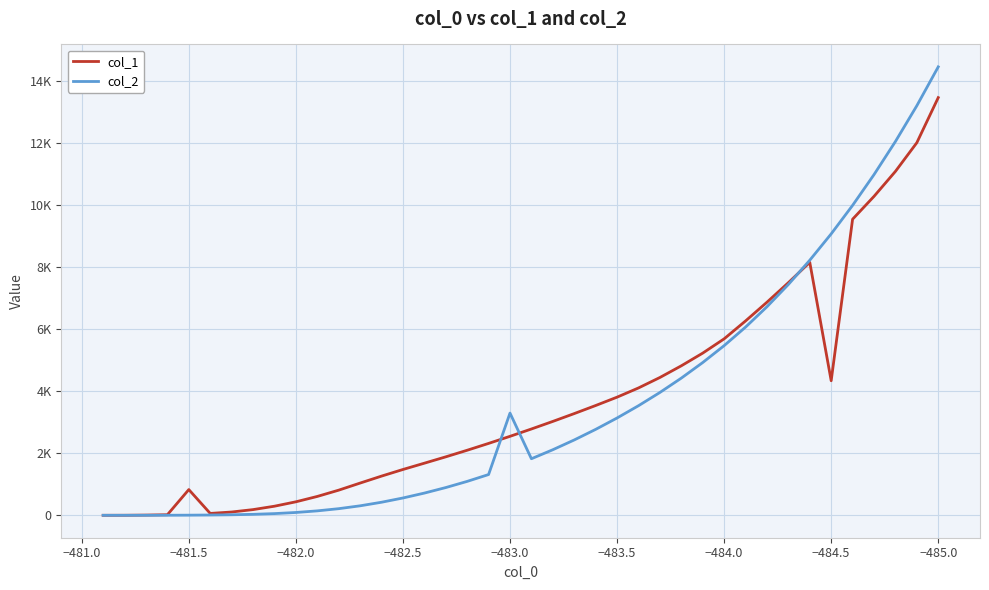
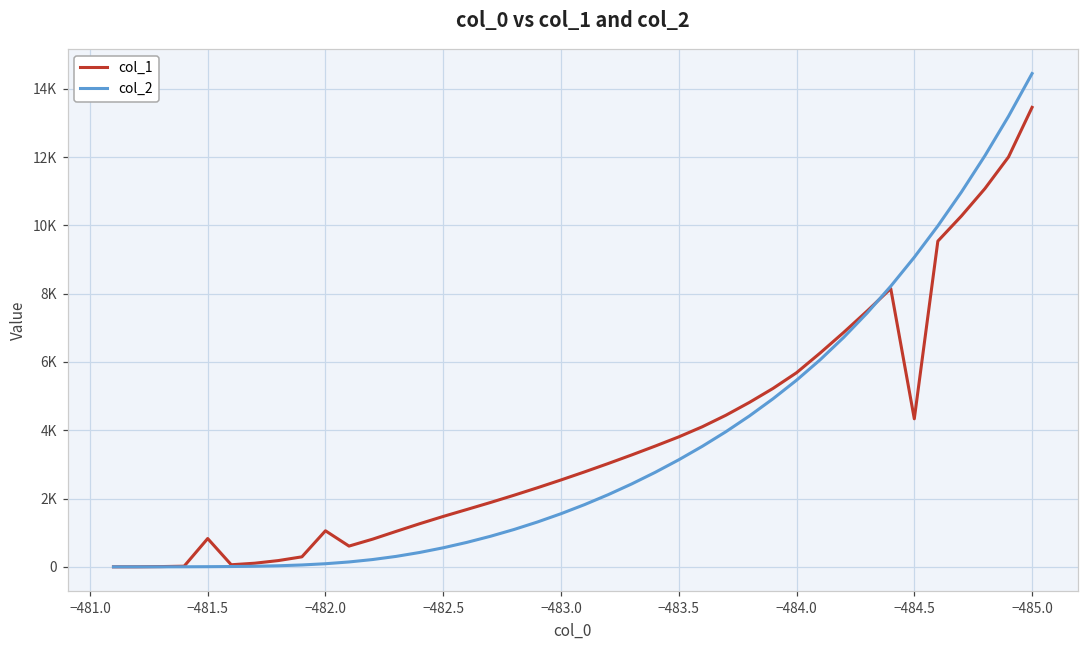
  {
    "col_1": {
      "−481.5": 800,
-     "−482.0": 400,
+     "−482.0": 1100,
      "−482.5": 1500,
      "−483.0": 2500,
      "−483.5": 3800,
      "−484.0": 5700,
      "−484.5": 4300,
      "−485.0": 13500
    },
    "col_2": {
      "−481.5": 0,
      "−482.0": 100,
      "−482.5": 600,
-     "−483.0": 3300,
+     "−483.0": 1600,
      "−483.5": 3100,
      "−484.0": 5500,
      "−484.5": 9100,
      "−485.0": 14400
    }
  }
